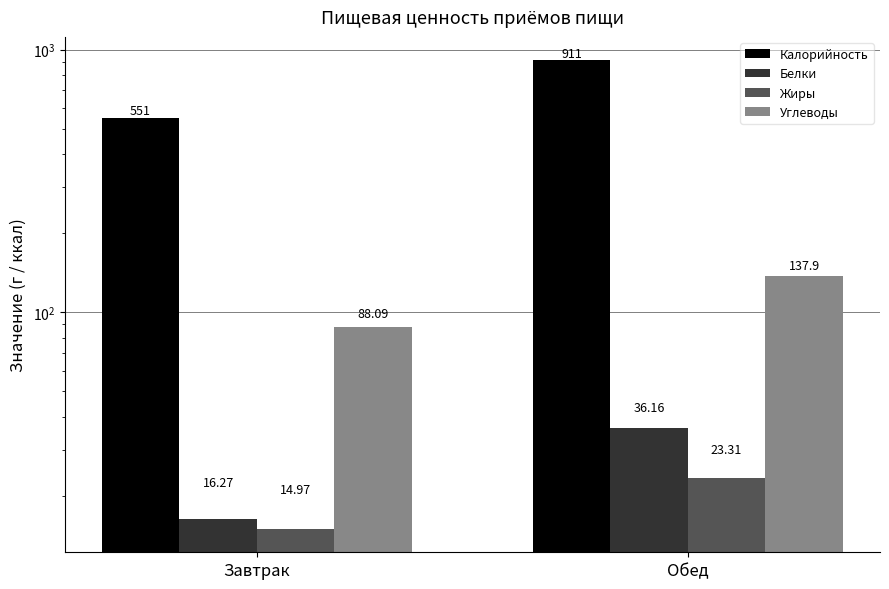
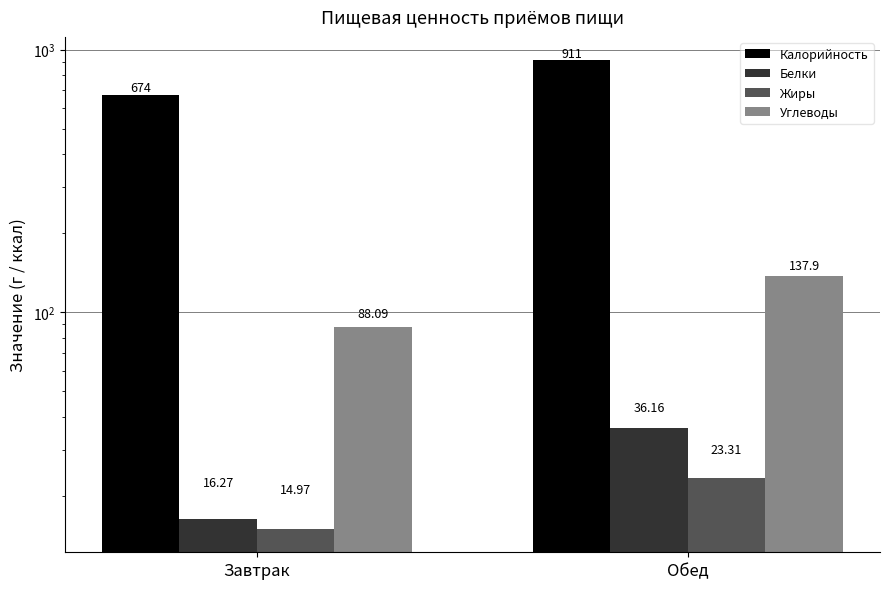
  {
    "Калорийность": {
-     "Завтрак": 551,
+     "Завтрак": 674,
      "Обед": 911
    },
    "Углеводы": {
      "Завтрак": 88.09,
      "Обед": 137.9
    }
  }
